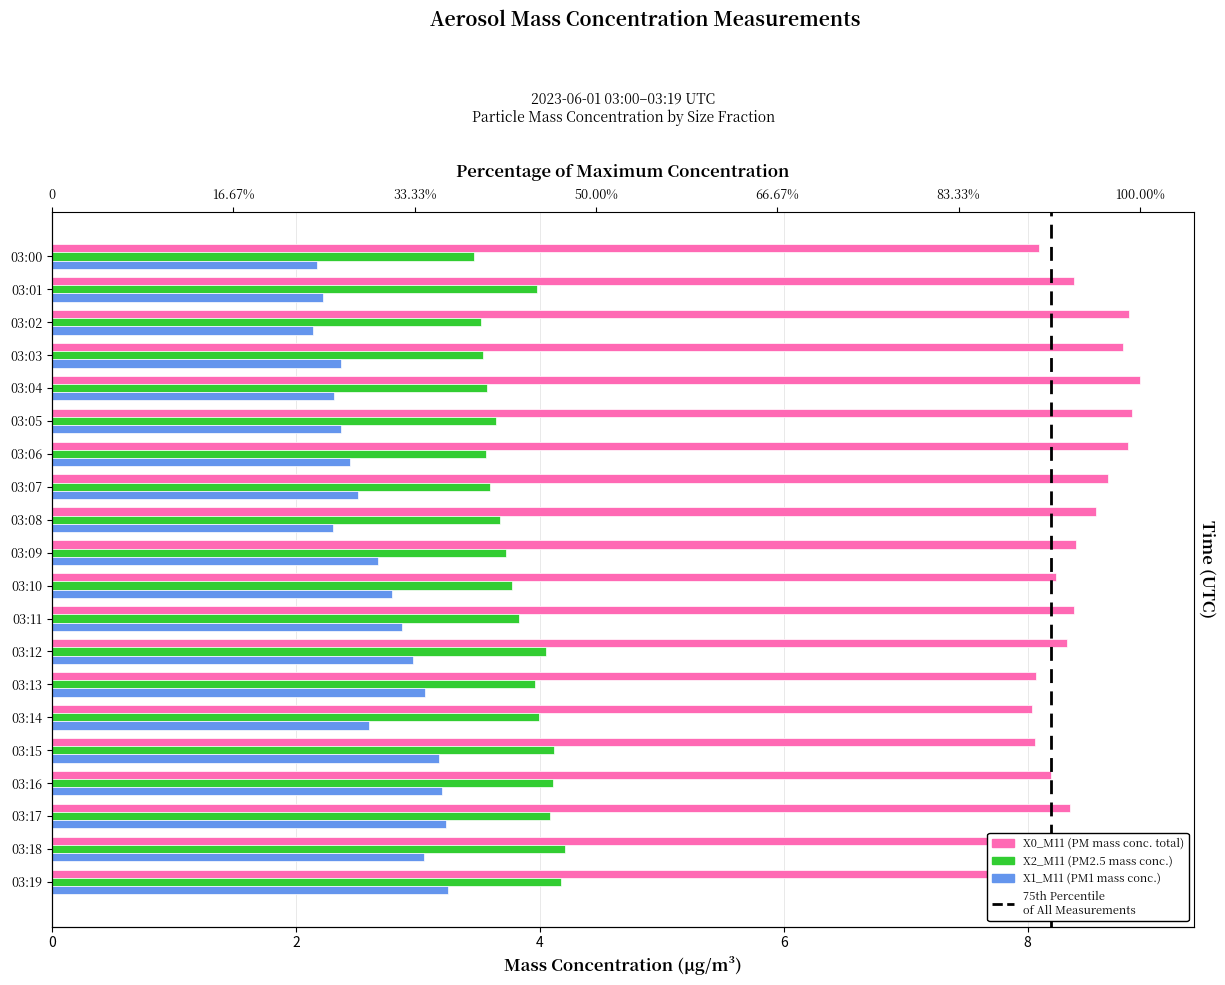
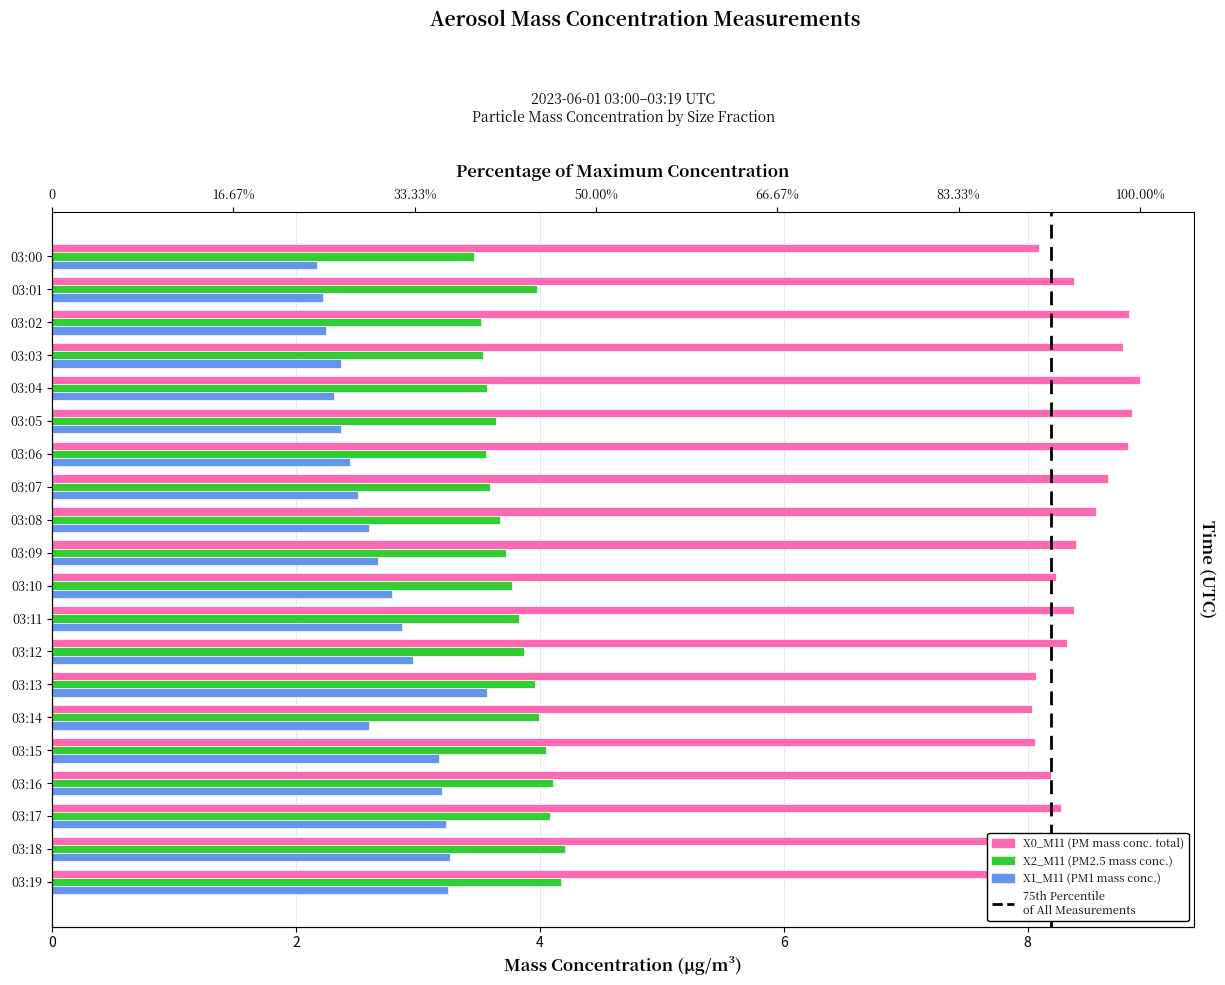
  {
    "X0_M11 (PM mass conc. total)": {
      "03:00": 8.09,
      "03:01": 8.38,
      "03:02": 8.83,
      "03:03": 8.78,
      "03:04": 8.92,
      "03:05": 8.86,
      "03:06": 8.82,
      "03:07": 8.66,
      "03:08": 8.56,
      "03:09": 8.40,
      "03:10": 8.23,
      "03:11": 8.38,
      "03:12": 8.32,
      "03:13": 8.07,
      "03:14": 8.04,
      "03:15": 8.06,
      "03:16": 8.19,
-     "03:17": 8.35
+     "03:17": 8.27
    },
    "X2_M11 (PM2.5 mass conc.)": {
      "03:00": 3.46,
      "03:01": 3.98,
      "03:02": 3.52,
      "03:03": 3.53,
      "03:04": 3.57,
      "03:05": 3.64,
      "03:06": 3.56,
      "03:07": 3.59,
      "03:08": 3.67,
      "03:09": 3.72,
      "03:10": 3.77,
      "03:11": 3.83,
-     "03:12": 4.05,
+     "03:12": 3.87,
      "03:13": 3.96,
      "03:14": 3.99,
-     "03:15": 4.12,
+     "03:15": 4.05,
      "03:16": 4.11,
      "03:17": 4.08,
      "03:18": 4.21,
      "03:19": 4.17
    },
    "X1_M11 (PM1 mass conc.)": {
      "03:00": 2.17,
      "03:01": 2.22,
-     "03:02": 2.14,
+     "03:02": 2.25,
      "03:03": 2.37,
      "03:04": 2.31,
      "03:05": 2.37,
      "03:06": 2.44,
      "03:07": 2.51,
-     "03:08": 2.3,
+     "03:08": 2.6,
      "03:09": 2.67,
      "03:10": 2.79,
      "03:11": 2.87,
      "03:12": 2.96,
-     "03:13": 3.06,
+     "03:13": 3.57,
      "03:14": 2.60,
      "03:15": 3.17,
      "03:16": 3.20,
      "03:17": 3.23,
-     "03:18": 3.05,
+     "03:18": 3.26,
      "03:19": 3.25
    }
  }
